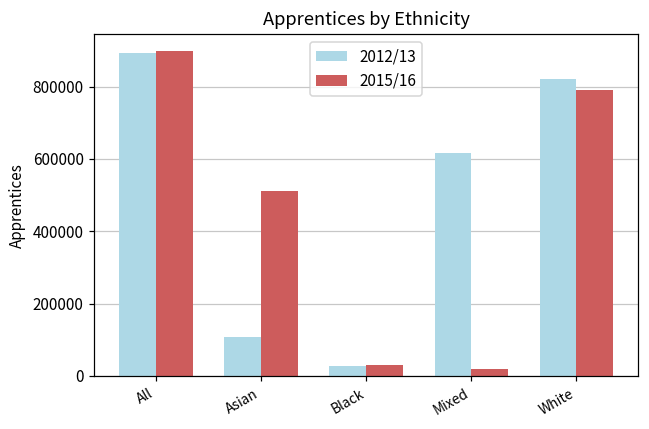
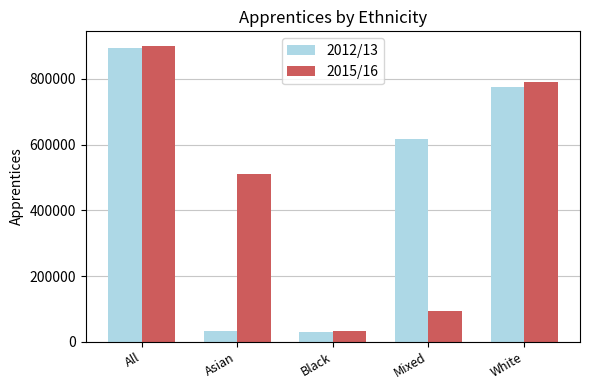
  {
    "2012/13": {
      "All": 890000,
-     "Asian": 110000,
+     "Asian": 30000,
      "Black": 30000,
      "Mixed": 620000,
-     "White": 820000
+     "White": 780000
    },
    "2015/16": {
      "All": 900000,
      "Asian": 510000,
      "Black": 30000,
-     "Mixed": 20000,
+     "Mixed": 90000,
      "White": 790000
    }
  }
